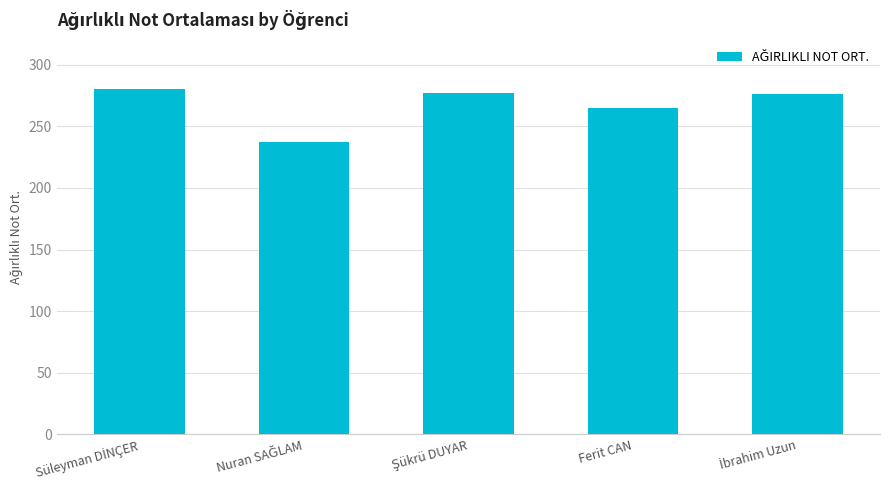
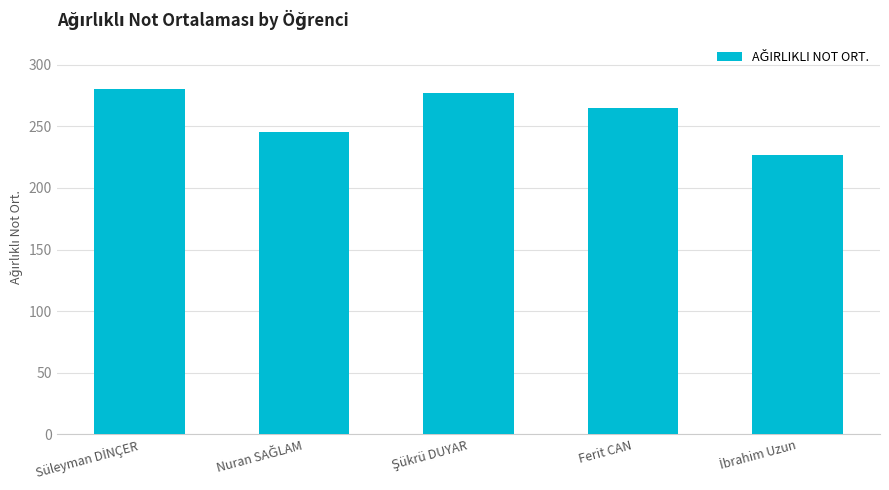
  {
    "Süleyman DİNÇER": 280,
-   "Nuran SAĞLAM": 237,
+   "Nuran SAĞLAM": 245,
    "Şükrü DUYAR": 277,
    "Ferit CAN": 265,
-   "İbrahim Uzun": 276
+   "İbrahim Uzun": 227
  }
